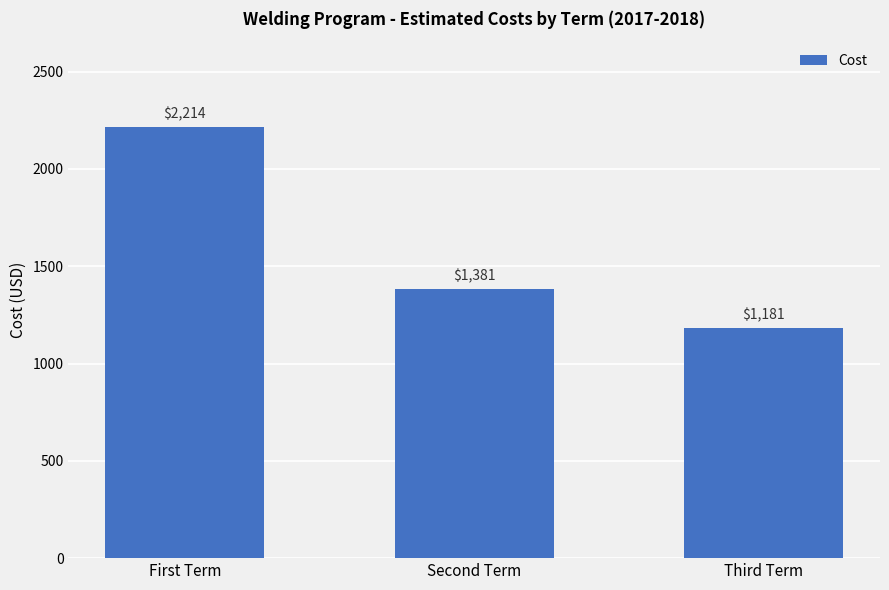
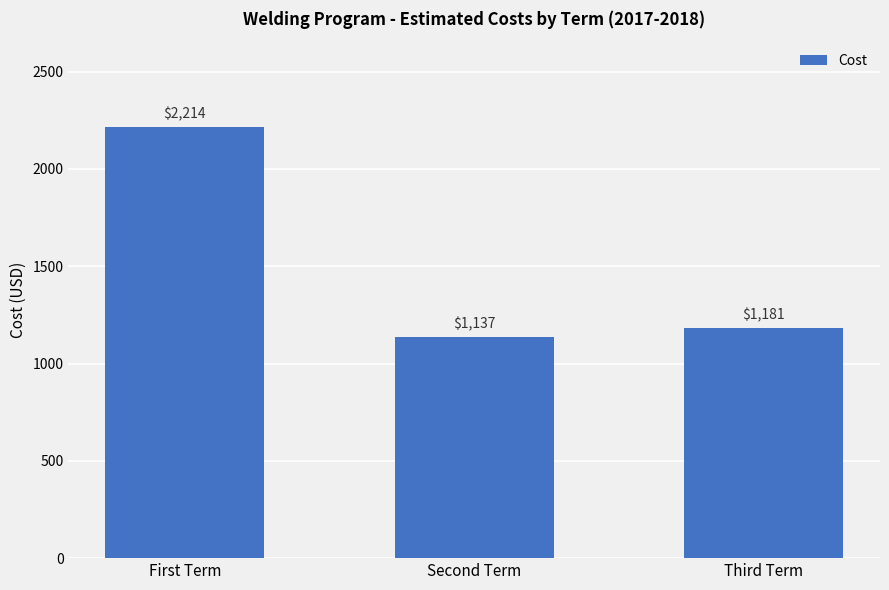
  {
    "First Term": "$2,214",
-   "Second Term": "$1,381",
+   "Second Term": "$1,137",
    "Third Term": "$1,181"
  }
